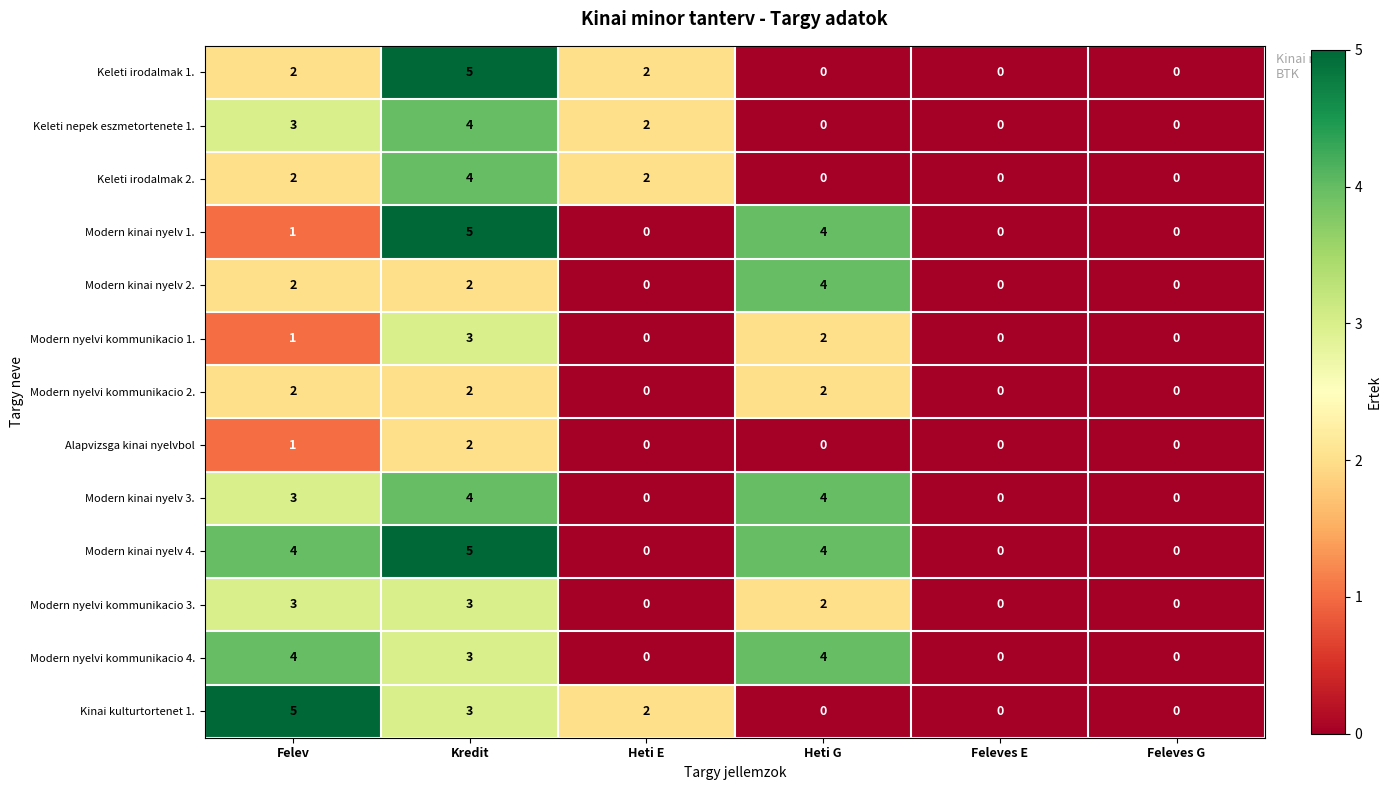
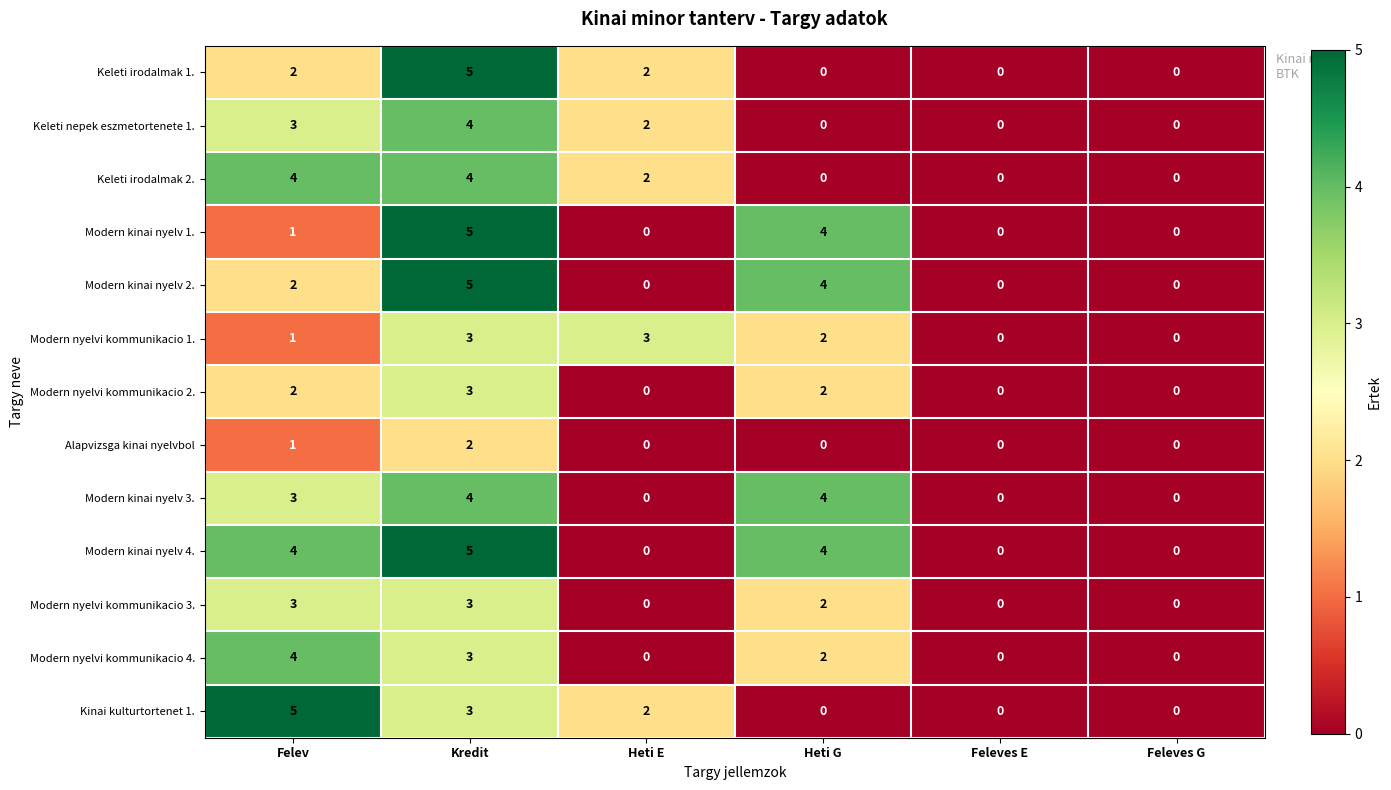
  {
    "Keleti irodalmak 1.": {
      "Felev": 2,
      "Kredit": 5,
      "Heti E": 2,
      "Heti G": 0,
      "Feleves E": 0,
      "Feleves G": 0
    },
    "Keleti nepek eszmetortenete 1.": {
      "Felev": 3,
      "Kredit": 4,
      "Heti E": 2,
      "Heti G": 0,
      "Feleves E": 0,
      "Feleves G": 0
    },
    "Keleti irodalmak 2.": {
-     "Felev": 2,
+     "Felev": 4,
      "Kredit": 4,
      "Heti E": 2,
      "Heti G": 0,
      "Feleves E": 0,
      "Feleves G": 0
    },
    "Modern kinai nyelv 1.": {
      "Felev": 1,
      "Kredit": 5,
      "Heti E": 0,
      "Heti G": 4,
      "Feleves E": 0,
      "Feleves G": 0
    },
    "Modern kinai nyelv 2.": {
      "Felev": 2,
-     "Kredit": 2,
+     "Kredit": 5,
      "Heti E": 0,
      "Heti G": 4,
      "Feleves E": 0,
      "Feleves G": 0
    },
    "Modern nyelvi kommunikacio 1.": {
      "Felev": 1,
      "Kredit": 3,
-     "Heti E": 0,
+     "Heti E": 3,
      "Heti G": 2,
      "Feleves E": 0,
      "Feleves G": 0
    },
    "Modern nyelvi kommunikacio 2.": {
      "Felev": 2,
-     "Kredit": 2,
+     "Kredit": 3,
      "Heti E": 0,
      "Heti G": 2,
      "Feleves E": 0,
      "Feleves G": 0
    },
    "Alapvizsga kinai nyelvbol": {
      "Felev": 1,
      "Kredit": 2,
      "Heti E": 0,
      "Heti G": 0,
      "Feleves E": 0,
      "Feleves G": 0
    },
    "Modern kinai nyelv 3.": {
      "Felev": 3,
      "Kredit": 4,
      "Heti E": 0,
      "Heti G": 4,
      "Feleves E": 0,
      "Feleves G": 0
    },
    "Modern kinai nyelv 4.": {
      "Felev": 4,
      "Kredit": 5,
      "Heti E": 0,
      "Heti G": 4,
      "Feleves E": 0,
      "Feleves G": 0
    },
    "Modern nyelvi kommunikacio 3.": {
      "Felev": 3,
      "Kredit": 3,
      "Heti E": 0,
      "Heti G": 2,
      "Feleves E": 0,
      "Feleves G": 0
    },
    "Modern nyelvi kommunikacio 4.": {
      "Felev": 4,
      "Kredit": 3,
      "Heti E": 0,
-     "Heti G": 4,
+     "Heti G": 2,
      "Feleves E": 0,
      "Feleves G": 0
    },
    "Kinai kulturtortenet 1.": {
      "Felev": 5,
      "Kredit": 3,
      "Heti E": 2,
      "Heti G": 0,
      "Feleves E": 0,
      "Feleves G": 0
    }
  }
